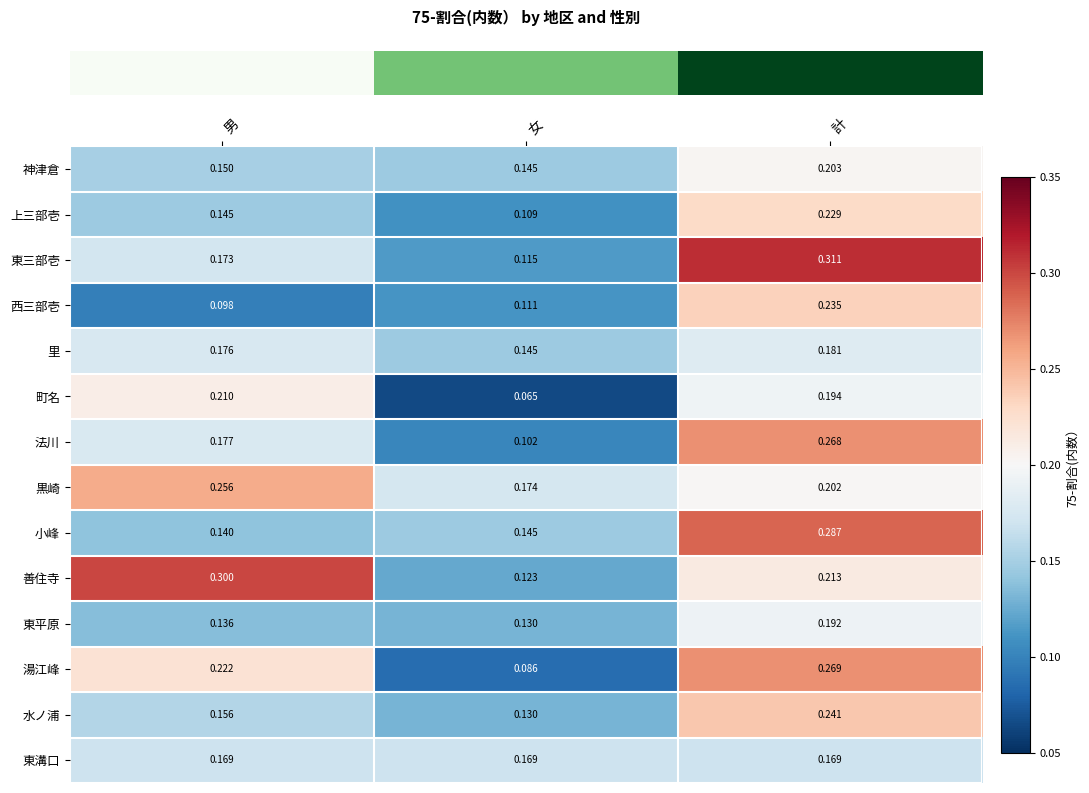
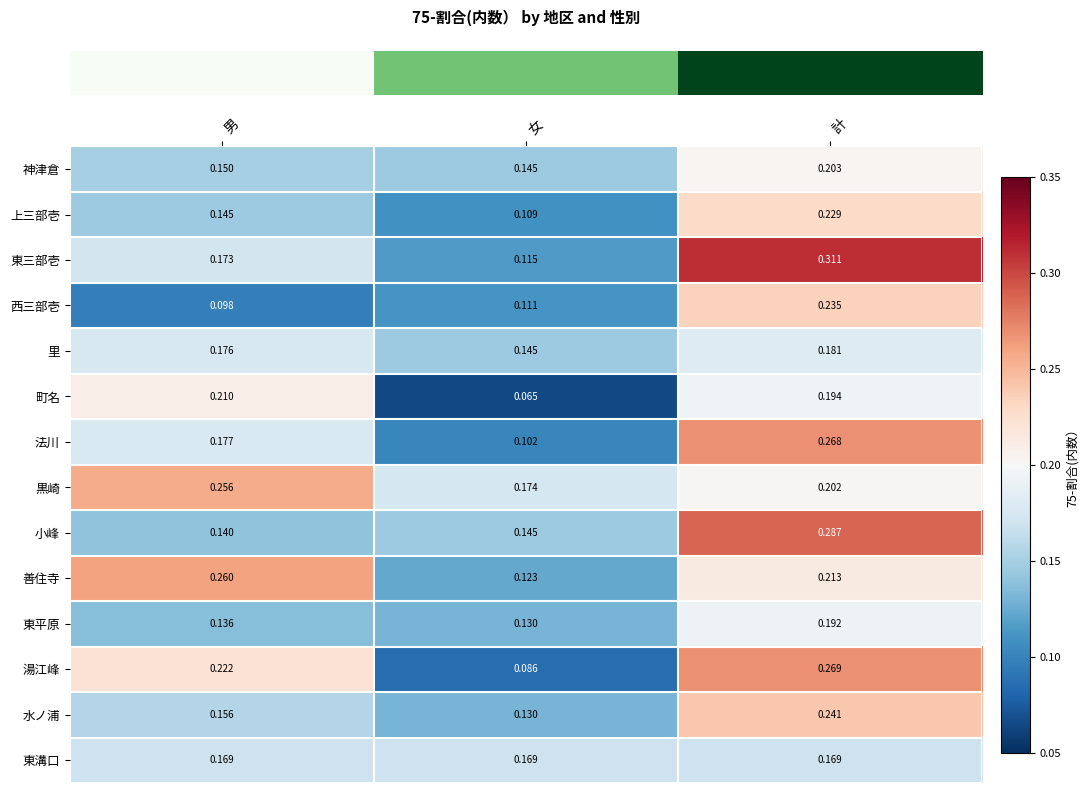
  {
    "神津倉": {
      "男": 0.150,
      "女": 0.145,
      "計": 0.203
    },
    "上三部壱": {
      "男": 0.145,
      "女": 0.109,
      "計": 0.229
    },
    "東三部壱": {
      "男": 0.173,
      "女": 0.115,
      "計": 0.311
    },
    "西三部壱": {
      "男": 0.098,
      "女": 0.111,
      "計": 0.235
    },
    "里": {
      "男": 0.176,
      "女": 0.145,
      "計": 0.181
    },
    "町名": {
      "男": 0.210,
      "女": 0.065,
      "計": 0.194
    },
    "法川": {
      "男": 0.177,
      "女": 0.102,
      "計": 0.268
    },
    "黒崎": {
      "男": 0.256,
      "女": 0.174,
      "計": 0.202
    },
    "小峰": {
      "男": 0.140,
      "女": 0.145,
      "計": 0.287
    },
    "善住寺": {
-     "男": 0.300,
+     "男": 0.260,
      "女": 0.123,
      "計": 0.213
    },
    "東平原": {
      "男": 0.136,
      "女": 0.130,
      "計": 0.192
    },
    "湯江峰": {
      "男": 0.222,
      "女": 0.086,
      "計": 0.269
    },
    "水ノ浦": {
      "男": 0.156,
      "女": 0.130,
      "計": 0.241
    },
    "東溝口": {
      "男": 0.169,
      "女": 0.169,
      "計": 0.169
    }
  }
